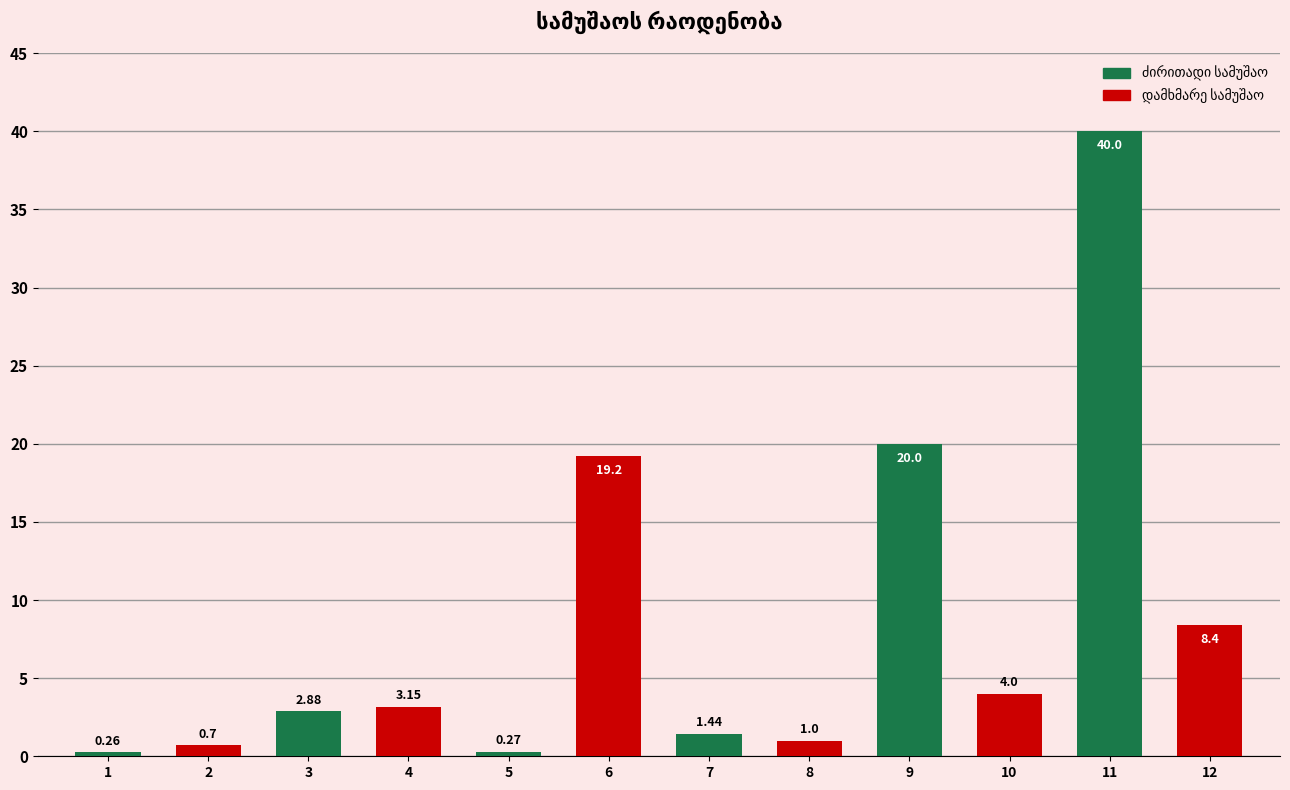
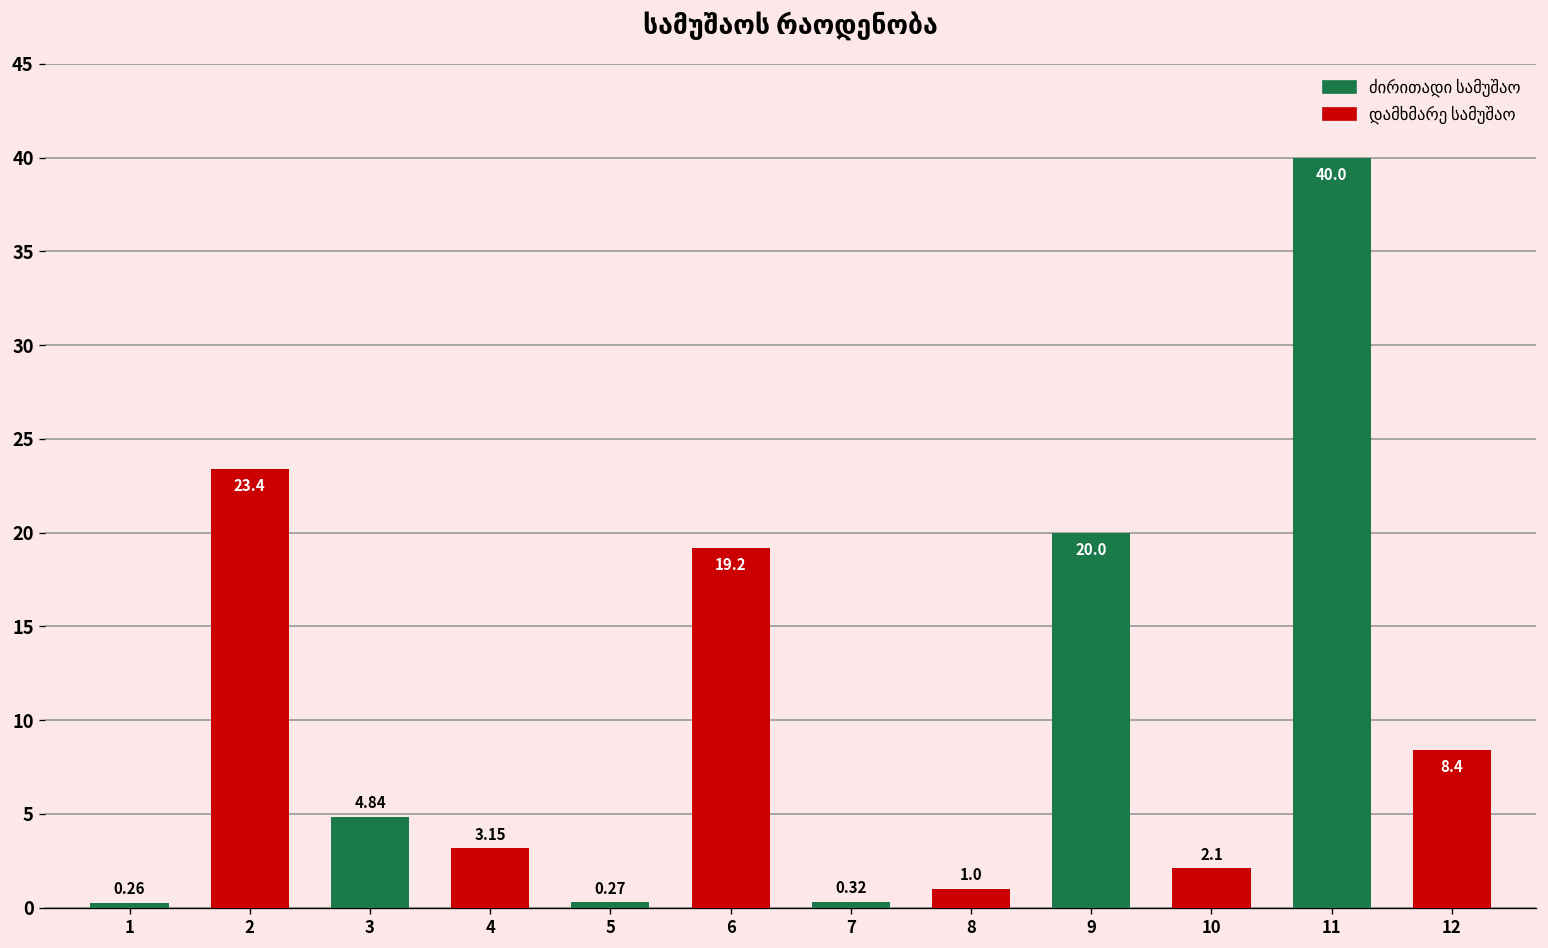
  {
    "1": 0.26,
-   "2": 0.7,
-   "3": 2.88,
+   "2": 23.4,
+   "3": 4.84,
    "4": 3.15,
    "5": 0.27,
    "6": 19.2,
-   "7": 1.44,
+   "7": 0.32,
    "8": 1.0,
    "9": 20.0,
-   "10": 4.0,
+   "10": 2.1,
    "11": 40.0,
    "12": 8.4
  }
